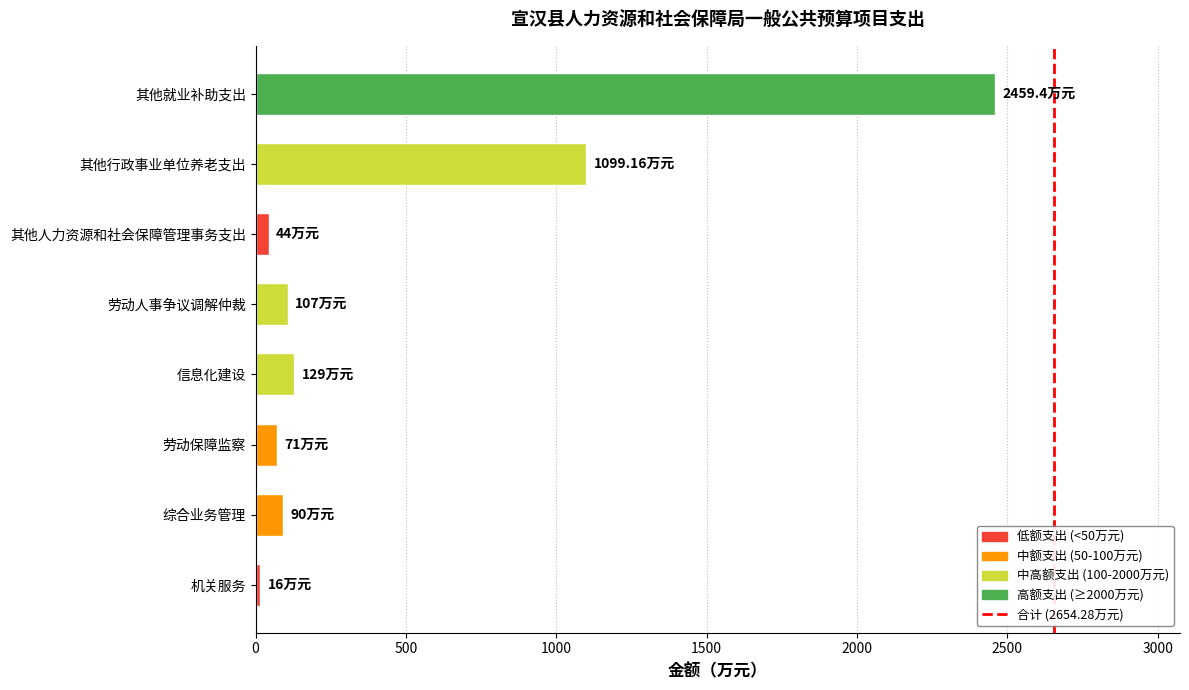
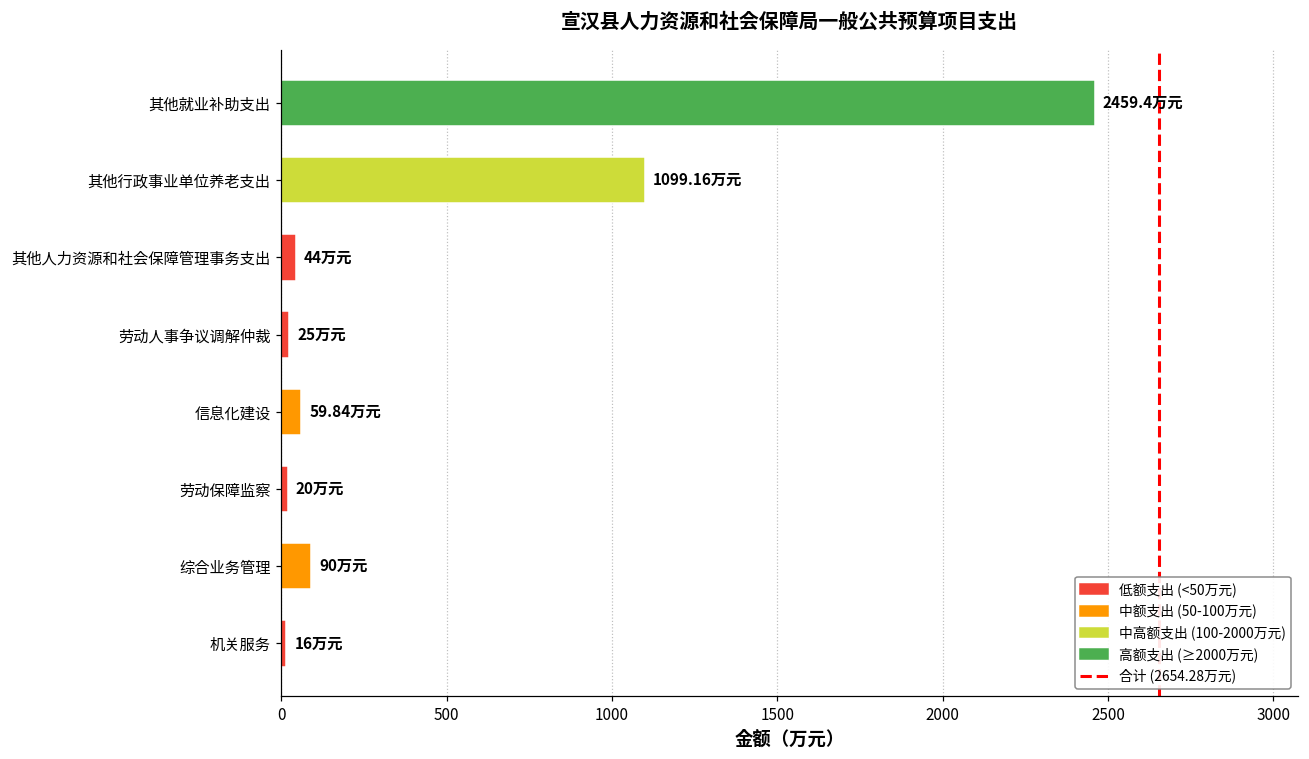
  {
    "其他就业补助支出": 2459.4,
    "其他行政事业单位养老支出": 1099.16,
    "其他人力资源和社会保障管理事务支出": 44,
-   "劳动人事争议调解仲裁": 107,
-   "信息化建设": 129,
-   "劳动保障监察": 71,
+   "劳动人事争议调解仲裁": 25,
+   "信息化建设": 59.84,
+   "劳动保障监察": 20,
    "综合业务管理": 90,
    "机关服务": 16
  }
